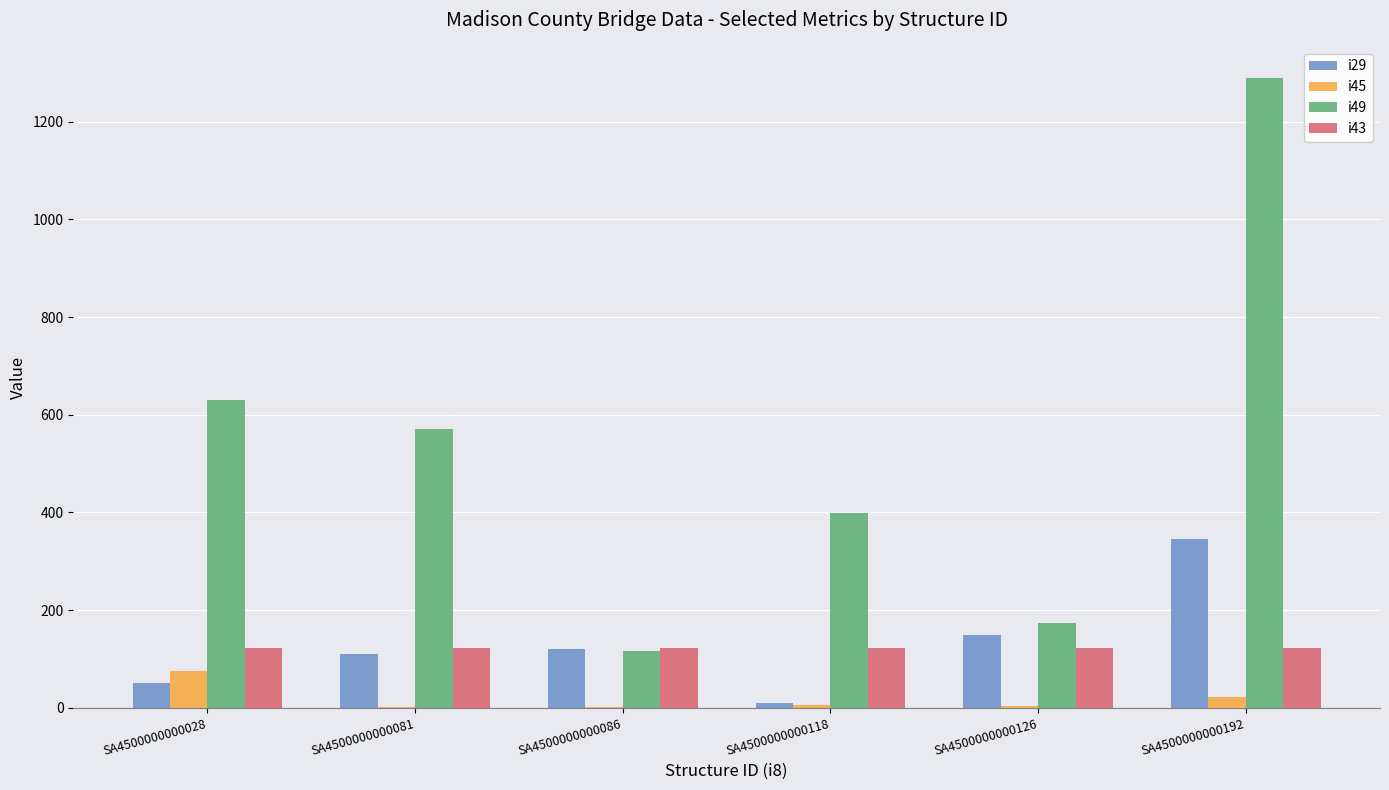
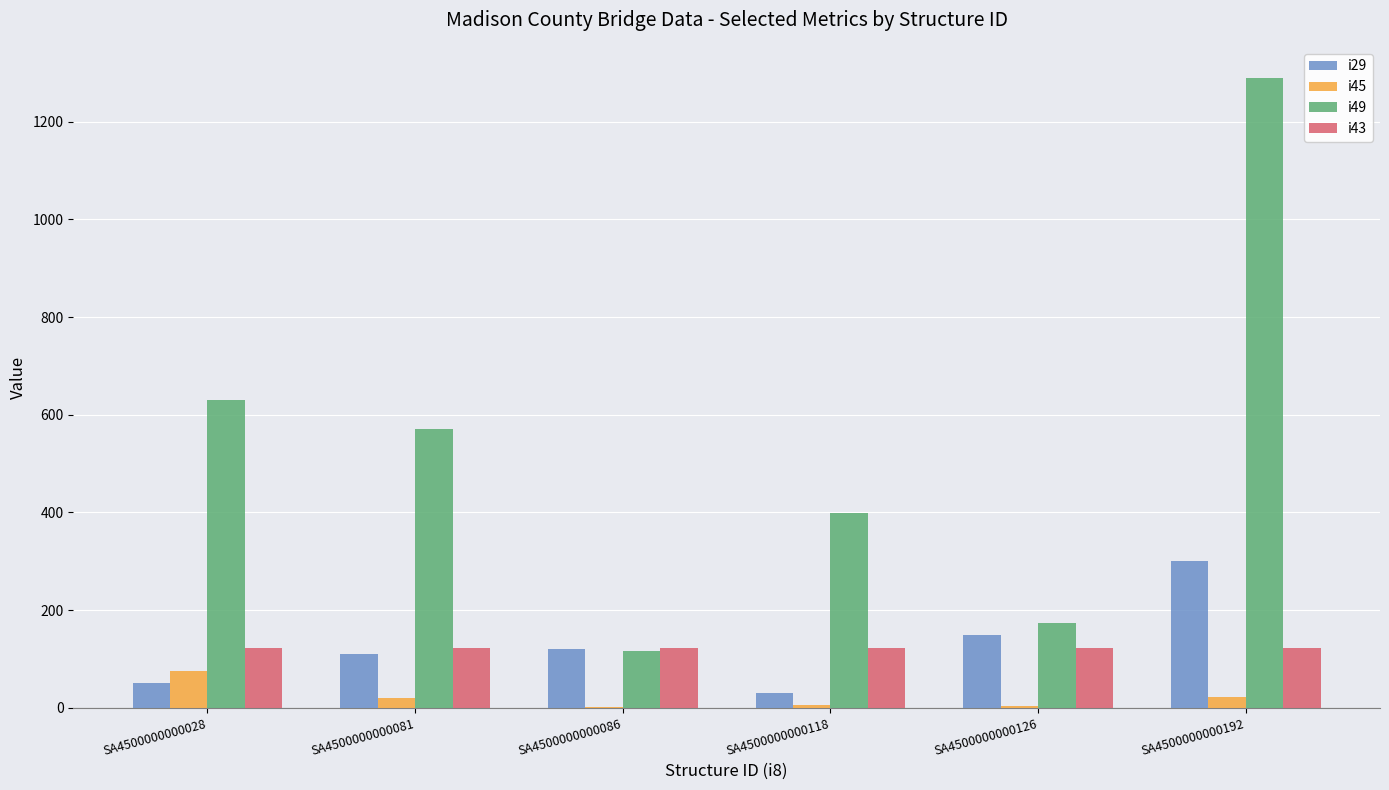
  {
    "i29": {
      "SA4500000000028": 50,
      "SA4500000000081": 110,
      "SA4500000000086": 120,
-     "SA4500000000118": 10,
+     "SA4500000000118": 30,
      "SA4500000000126": 150,
-     "SA4500000000192": 350
+     "SA4500000000192": 300
    },
    "i45": {
      "SA4500000000028": 80,
-     "SA4500000000081": 0,
+     "SA4500000000081": 20,
      "SA4500000000192": 20
    },
    "i49": {
      "SA4500000000028": 630,
      "SA4500000000081": 570,
      "SA4500000000086": 120,
      "SA4500000000118": 400,
      "SA4500000000126": 170,
      "SA4500000000192": 1290
    },
    "i43": {
      "SA4500000000028": 120,
      "SA4500000000081": 120,
      "SA4500000000086": 120,
      "SA4500000000118": 120,
      "SA4500000000126": 120,
      "SA4500000000192": 120
    }
  }
